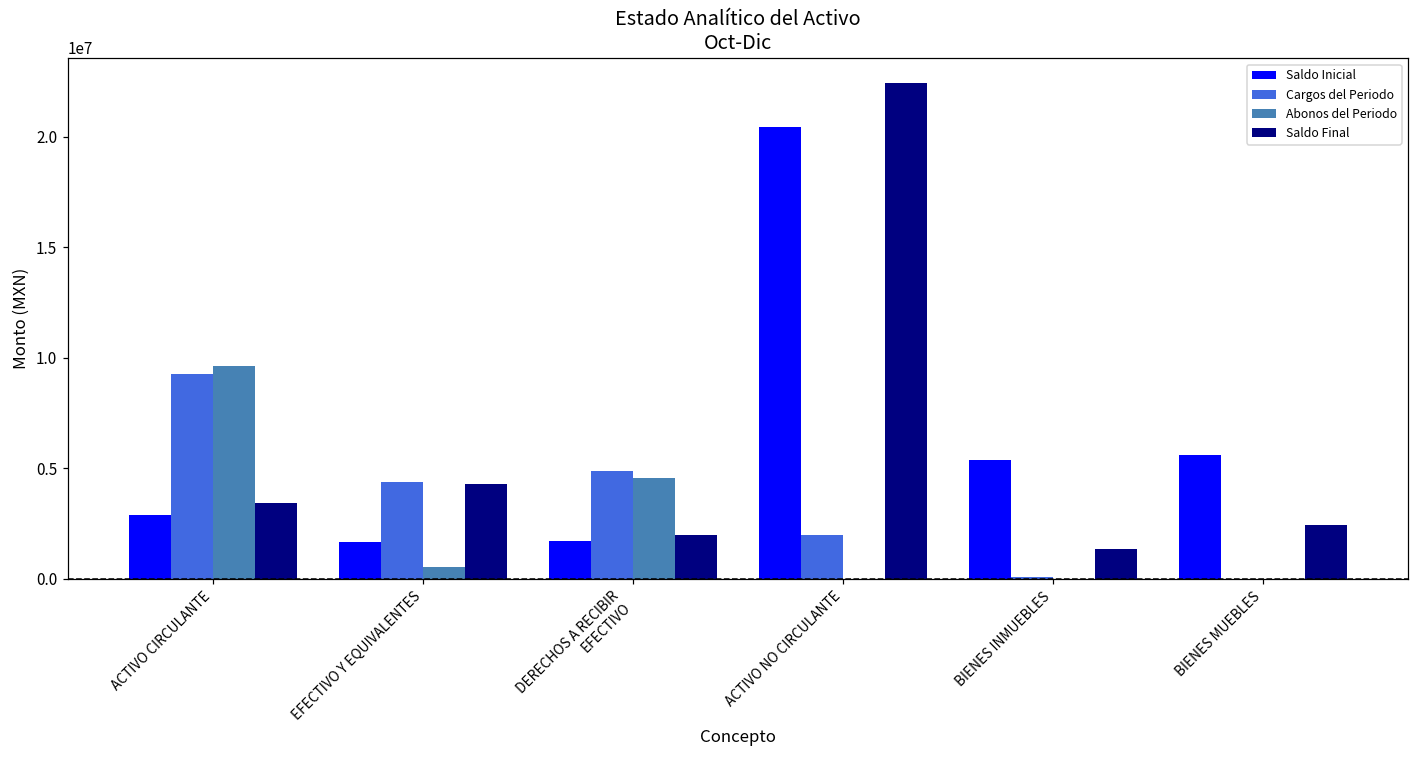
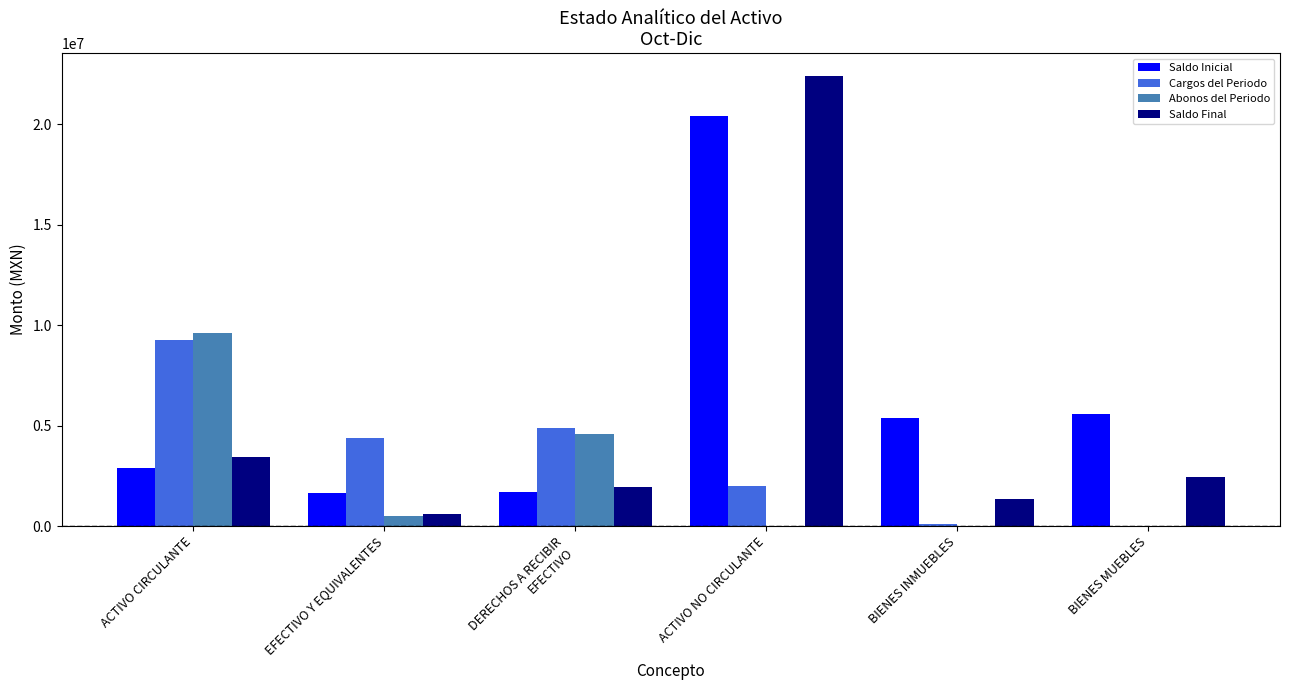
  {
    "Saldo Inicial": {
      "ACTIVO CIRCULANTE": 2900000,
      "EFECTIVO Y EQUIVALENTES": 1700000,
      "DERECHOS A RECIBIR EFECTIVO": 1700000,
      "ACTIVO NO CIRCULANTE": 20400000,
      "BIENES INMUEBLES": 5400000,
      "BIENES MUEBLES": 5600000
    },
    "Saldo Final": {
      "ACTIVO CIRCULANTE": 3400000,
-     "EFECTIVO Y EQUIVALENTES": 4300000,
+     "EFECTIVO Y EQUIVALENTES": 600000,
      "DERECHOS A RECIBIR EFECTIVO": 2000000,
      "ACTIVO NO CIRCULANTE": 22400000,
      "BIENES INMUEBLES": 1400000,
      "BIENES MUEBLES": 2400000
    }
  }
